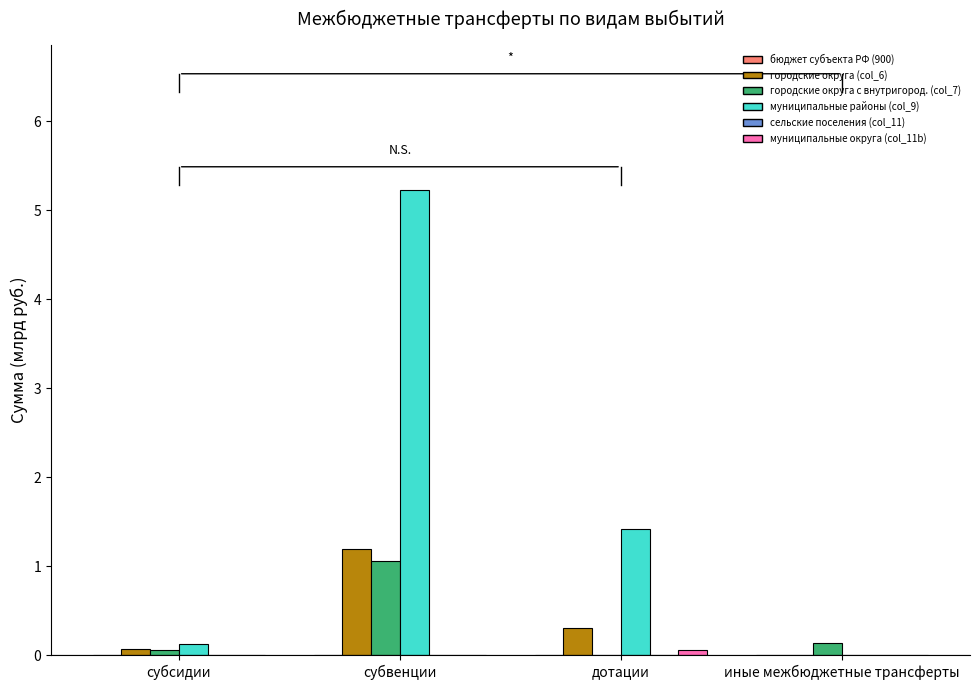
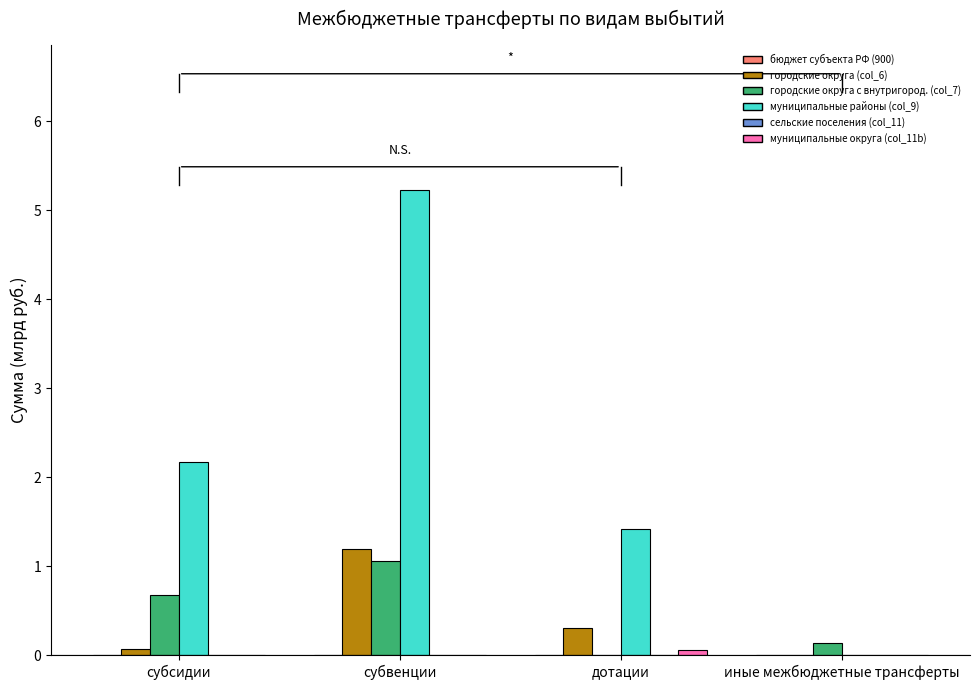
  {
    "бюджет субъекта РФ (900)": {
      "субсидии": 0.0,
      "субвенции": 0.0,
      "дотации": 0.0,
      "иные межбюджетные трансферты": 0.0
    },
    "городские округа (col_6)": {
      "субсидии": 0.1,
      "субвенции": 1.2,
      "дотации": 0.3,
      "иные межбюджетные трансферты": 0.0
    },
    "городские округа с внутригород. (col_7)": {
-     "субсидии": 0.1,
+     "субсидии": 0.7,
      "субвенции": 1.1,
      "дотации": 0.0,
      "иные межбюджетные трансферты": 0.1
    },
    "муниципальные районы (col_9)": {
-     "субсидии": 0.1,
+     "субсидии": 2.2,
      "субвенции": 5.2,
      "дотации": 1.4,
      "иные межбюджетные трансферты": 0.0
    },
    "сельские поселения (col_11)": {
      "субсидии": 0.0,
      "иные межбюджетные трансферты": 0.0
    },
    "муниципальные округа (col_11b)": {
      "дотации": 0.1,
      "иные межбюджетные трансферты": 0.0
    }
  }
